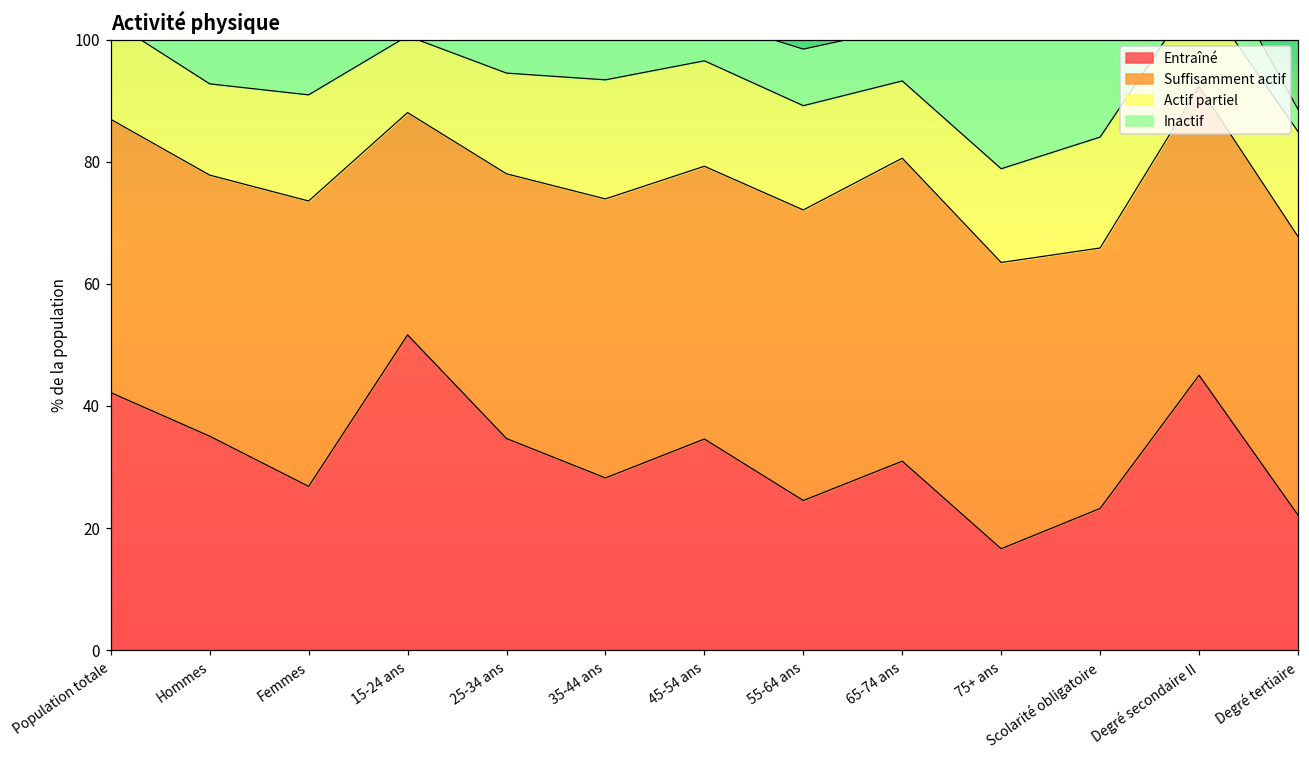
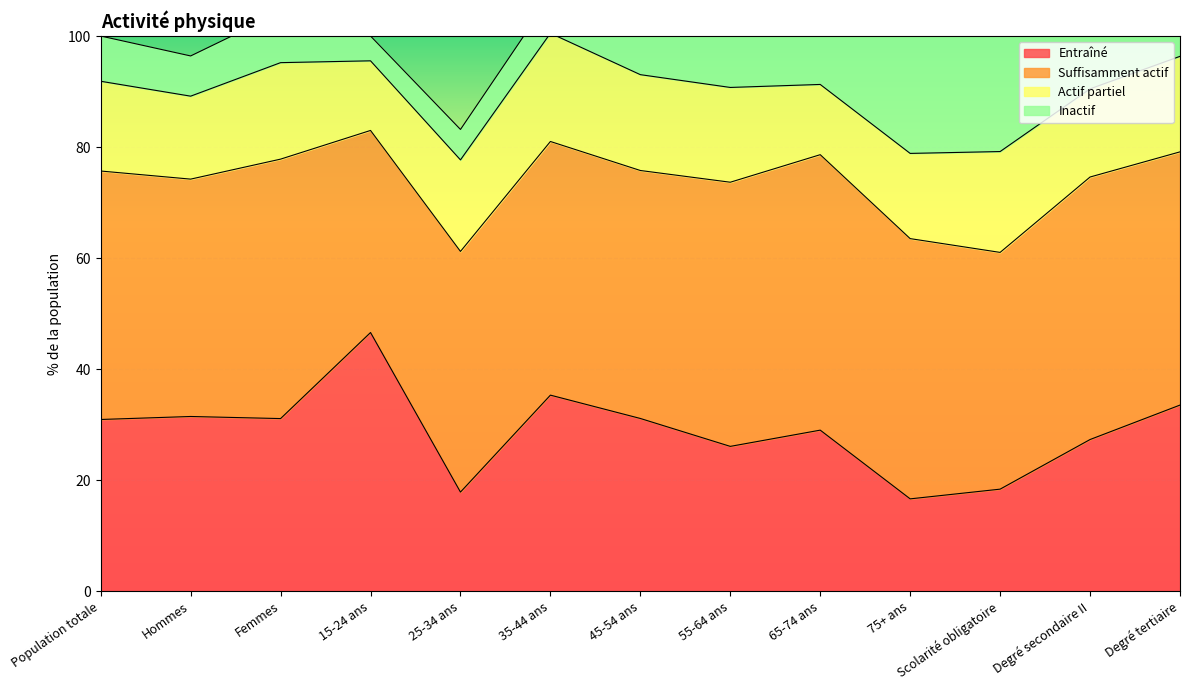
  {
    "Entraîné": {
-     "Population totale": 42,
-     "Hommes": 35,
-     "Femmes": 27,
-     "15-24 ans": 52,
-     "25-34 ans": 35,
-     "35-44 ans": 28,
-     "45-54 ans": 35,
-     "55-64 ans": 25,
-     "65-74 ans": 31,
+     "Population totale": 31,
+     "Hommes": 31,
+     "Femmes": 31,
+     "15-24 ans": 47,
+     "25-34 ans": 18,
+     "35-44 ans": 35,
+     "45-54 ans": 31,
+     "55-64 ans": 26,
+     "65-74 ans": 29,
      "75+ ans": 17,
-     "Scolarité obligatoire": 23,
-     "Degré secondaire II": 45,
-     "Degré tertiaire": 22
+     "Scolarité obligatoire": 18,
+     "Degré secondaire II": 27,
+     "Degré tertiaire": 34
    },
    "Suffisamment actif": {
      "Population totale": 45,
      "Hommes": 43,
      "Femmes": 47,
      "15-24 ans": 36,
      "25-34 ans": 43,
      "35-44 ans": 46,
      "45-54 ans": 45,
      "55-64 ans": 48,
      "65-74 ans": 50,
      "75+ ans": 47,
      "Scolarité obligatoire": 43,
      "Degré tertiaire": 46
    },
    "Actif partiel": {
      "Hommes": 15,
      "Femmes": 17,
      "25-34 ans": 16,
      "45-54 ans": 17,
      "55-64 ans": 17,
      "65-74 ans": 13,
      "75+ ans": 15,
      "Scolarité obligatoire": 18,
      "Degré tertiaire": 17
    },
    "Inactif": {
      "Hommes": 7,
      "25-34 ans": 5,
      "55-64 ans": 9,
      "75+ ans": 21,
      "Degré tertiaire": 4
    }
  }
